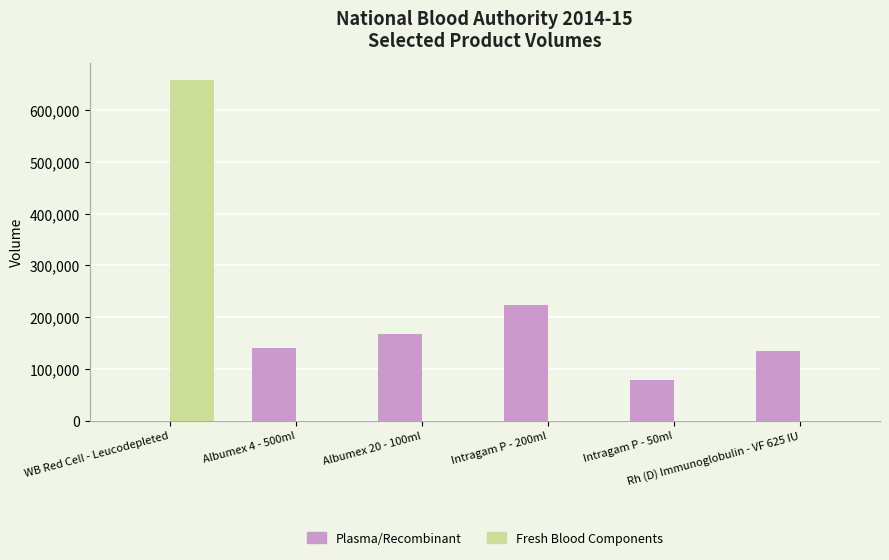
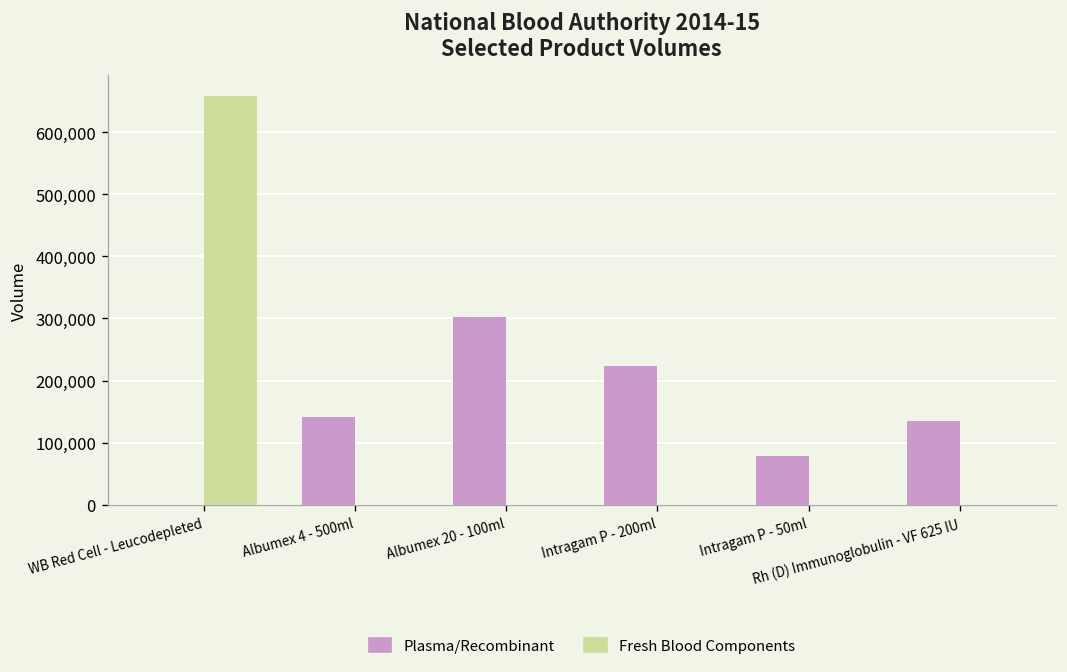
  {
    "Plasma/Recombinant": {
      "WB Red Cell - Leucodepleted": "0",
      "Albumex 4 - 500ml": "140,000",
-     "Albumex 20 - 100ml": "170,000",
+     "Albumex 20 - 100ml": "300,000",
      "Intragam P - 200ml": "220,000",
      "Intragam P - 50ml": "80,000",
      "Rh (D) Immunoglobulin - VF 625 IU": "130,000"
    },
    "Fresh Blood Components": {
      "WB Red Cell - Leucodepleted": "660,000",
      "Albumex 4 - 500ml": "0",
      "Albumex 20 - 100ml": "0",
      "Intragam P - 200ml": "0",
      "Intragam P - 50ml": "0",
      "Rh (D) Immunoglobulin - VF 625 IU": "0"
    }
  }
